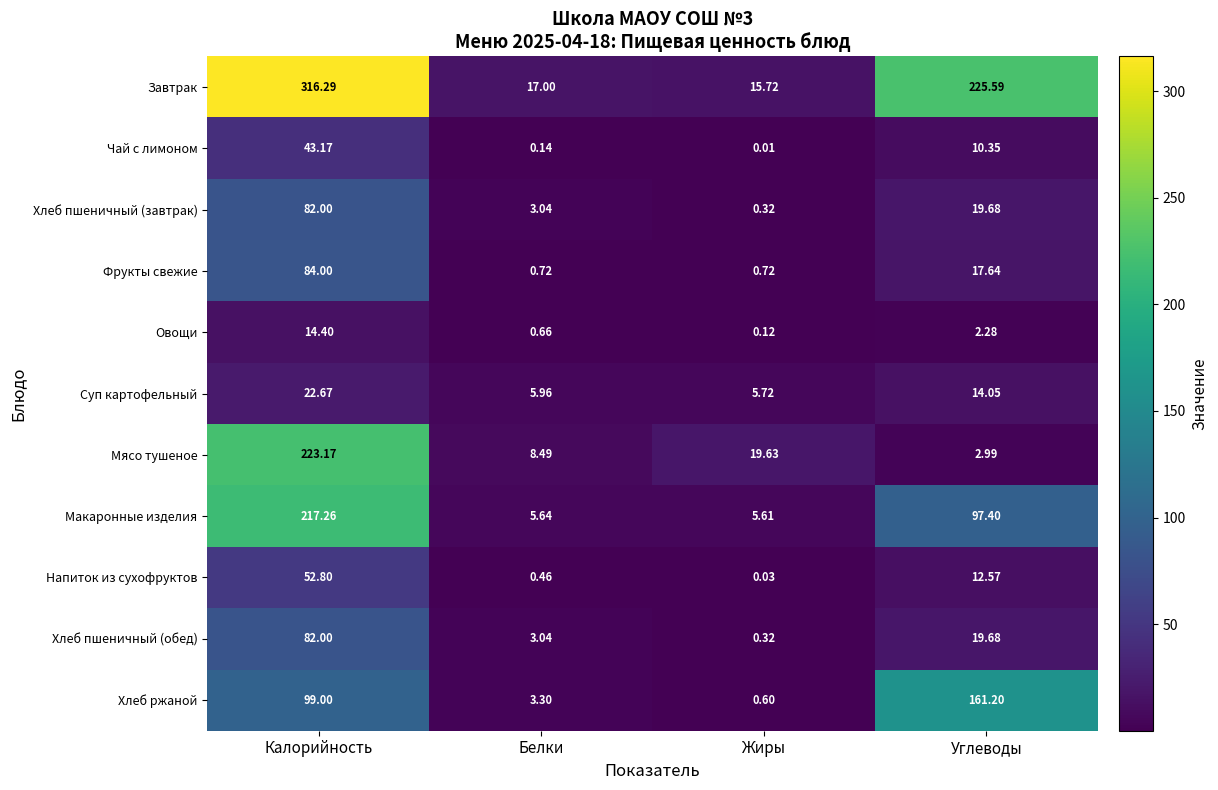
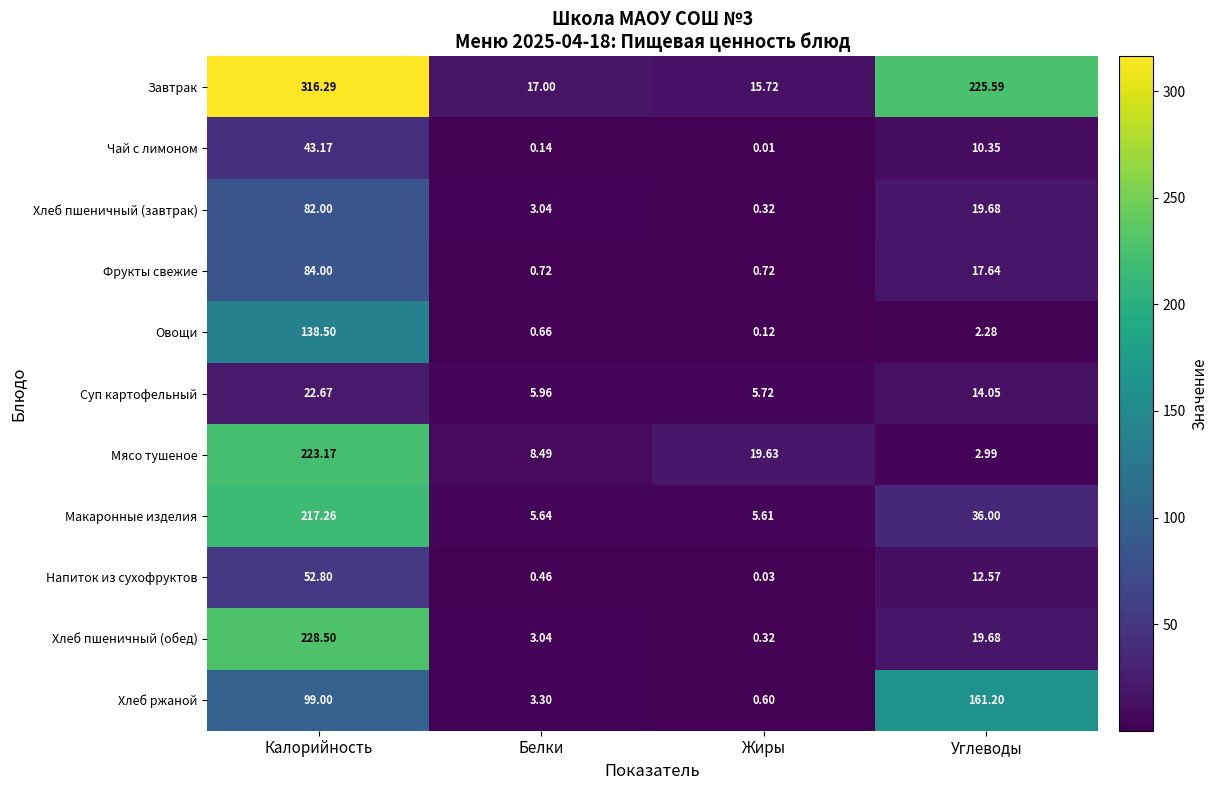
  {
    "Завтрак": {
      "Калорийность": 316.29,
      "Белки": 17.00,
      "Жиры": 15.72,
      "Углеводы": 225.59
    },
    "Чай с лимоном": {
      "Калорийность": 43.17,
      "Белки": 0.14,
      "Жиры": 0.01,
      "Углеводы": 10.35
    },
    "Хлеб пшеничный (завтрак)": {
      "Калорийность": 82.00,
      "Белки": 3.04,
      "Жиры": 0.32,
      "Углеводы": 19.68
    },
    "Фрукты свежие": {
      "Калорийность": 84.00,
      "Белки": 0.72,
      "Жиры": 0.72,
      "Углеводы": 17.64
    },
    "Овощи": {
-     "Калорийность": 14.40,
+     "Калорийность": 138.50,
      "Белки": 0.66,
      "Жиры": 0.12,
      "Углеводы": 2.28
    },
    "Суп картофельный": {
      "Калорийность": 22.67,
      "Белки": 5.96,
      "Жиры": 5.72,
      "Углеводы": 14.05
    },
    "Мясо тушеное": {
      "Калорийность": 223.17,
      "Белки": 8.49,
      "Жиры": 19.63,
      "Углеводы": 2.99
    },
    "Макаронные изделия": {
      "Калорийность": 217.26,
      "Белки": 5.64,
      "Жиры": 5.61,
-     "Углеводы": 97.40
+     "Углеводы": 36.00
    },
    "Напиток из сухофруктов": {
      "Калорийность": 52.80,
      "Белки": 0.46,
      "Жиры": 0.03,
      "Углеводы": 12.57
    },
    "Хлеб пшеничный (обед)": {
-     "Калорийность": 82.00,
+     "Калорийность": 228.50,
      "Белки": 3.04,
      "Жиры": 0.32,
      "Углеводы": 19.68
    },
    "Хлеб ржаной": {
      "Калорийность": 99.00,
      "Белки": 3.30,
      "Жиры": 0.60,
      "Углеводы": 161.20
    }
  }
